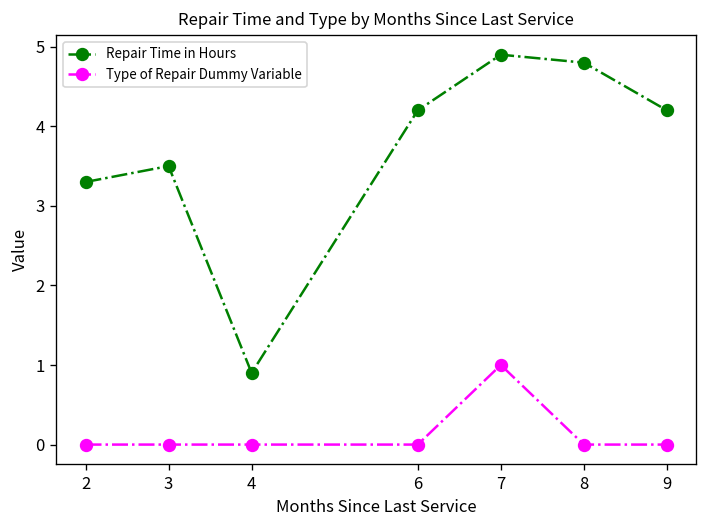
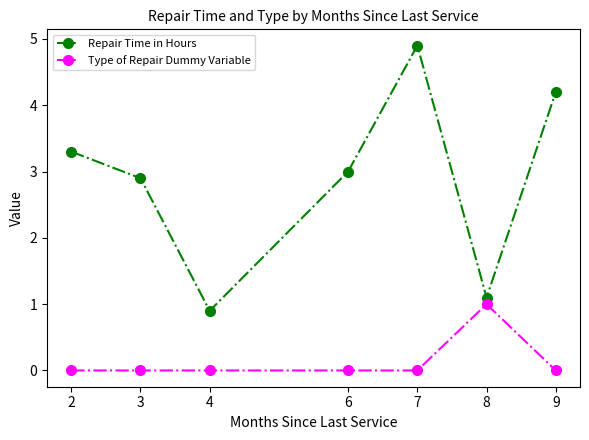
  {
    "Repair Time in Hours": {
      "2": 3.3,
-     "3": 3.5,
+     "3": 2.9,
      "4": 0.9,
-     "6": 4.2,
+     "6": 3.0,
      "7": 4.9,
-     "8": 4.8,
+     "8": 1.1,
      "9": 4.2
    },
    "Type of Repair Dummy Variable": {
      "2": 0,
      "3": 0,
      "4": 0,
      "6": 0,
-     "7": 1,
-     "8": 0,
+     "7": 0,
+     "8": 1,
      "9": 0
    }
  }
